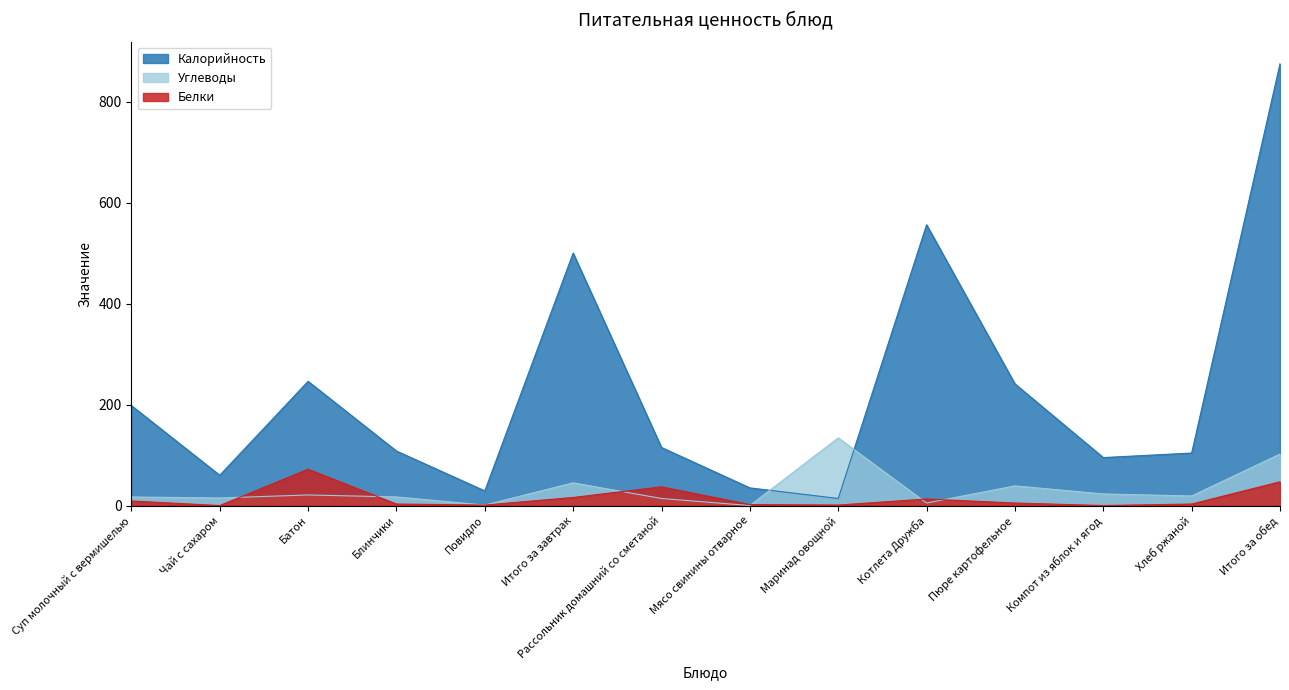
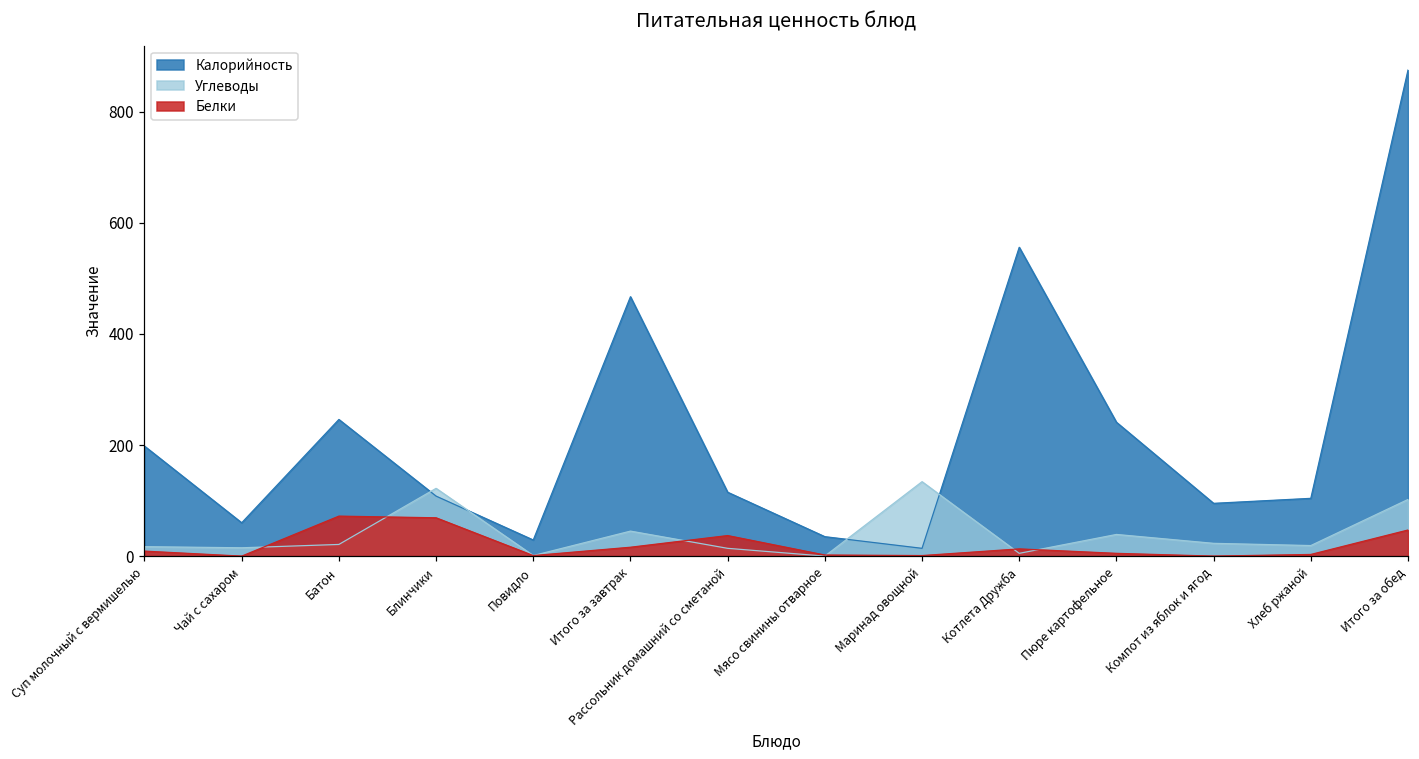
  {
    "Калорийность": {
      "Суп молочный с вермишелью": 200,
      "Чай с сахаром": 60,
      "Батон": 250,
      "Блинчики": 110,
      "Повидло": 30,
-     "Итого за завтрак": 500,
+     "Итого за завтрак": 470,
      "Рассольник домашний со сметаной": 120,
      "Мясо свинины отварное": 40,
      "Маринад овощной": 10,
      "Котлета Дружба": 560,
      "Пюре картофельное": 240,
      "Компот из яблок и ягод": 100,
      "Хлеб ржаной": 100,
      "Итого за обед": 880
    },
    "Углеводы": {
      "Суп молочный с вермишелью": 20,
      "Чай с сахаром": 20,
      "Батон": 20,
-     "Блинчики": 20,
+     "Блинчики": 120,
      "Итого за завтрак": 50,
      "Рассольник домашний со сметаной": 10,
      "Маринад овощной": 130,
      "Котлета Дружба": 10,
      "Пюре картофельное": 40,
      "Компот из яблок и ягод": 20,
      "Хлеб ржаной": 20,
      "Итого за обед": 100
    },
    "Белки": {
      "Суп молочный с вермишелью": 10,
      "Чай с сахаром": 0,
      "Батон": 70,
-     "Блинчики": 0,
+     "Блинчики": 70,
      "Итого за завтрак": 20,
      "Рассольник домашний со сметаной": 40,
      "Маринад овощной": 0,
      "Котлета Дружба": 10,
      "Пюре картофельное": 10,
      "Компот из яблок и ягод": 0,
      "Хлеб ржаной": 0,
      "Итого за обед": 50
    }
  }
